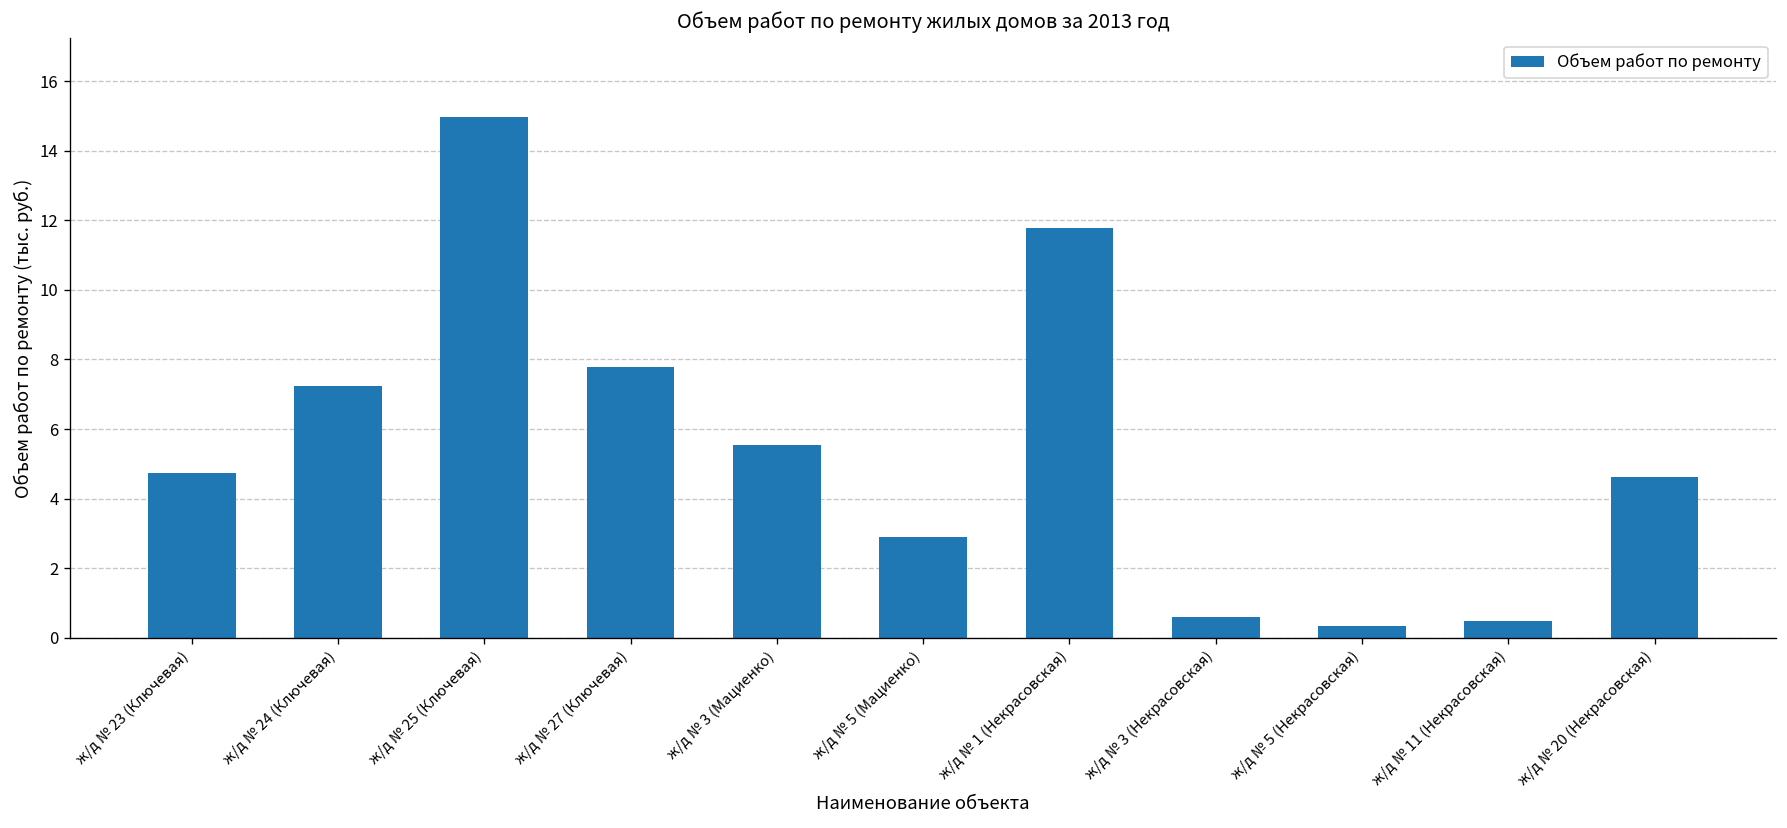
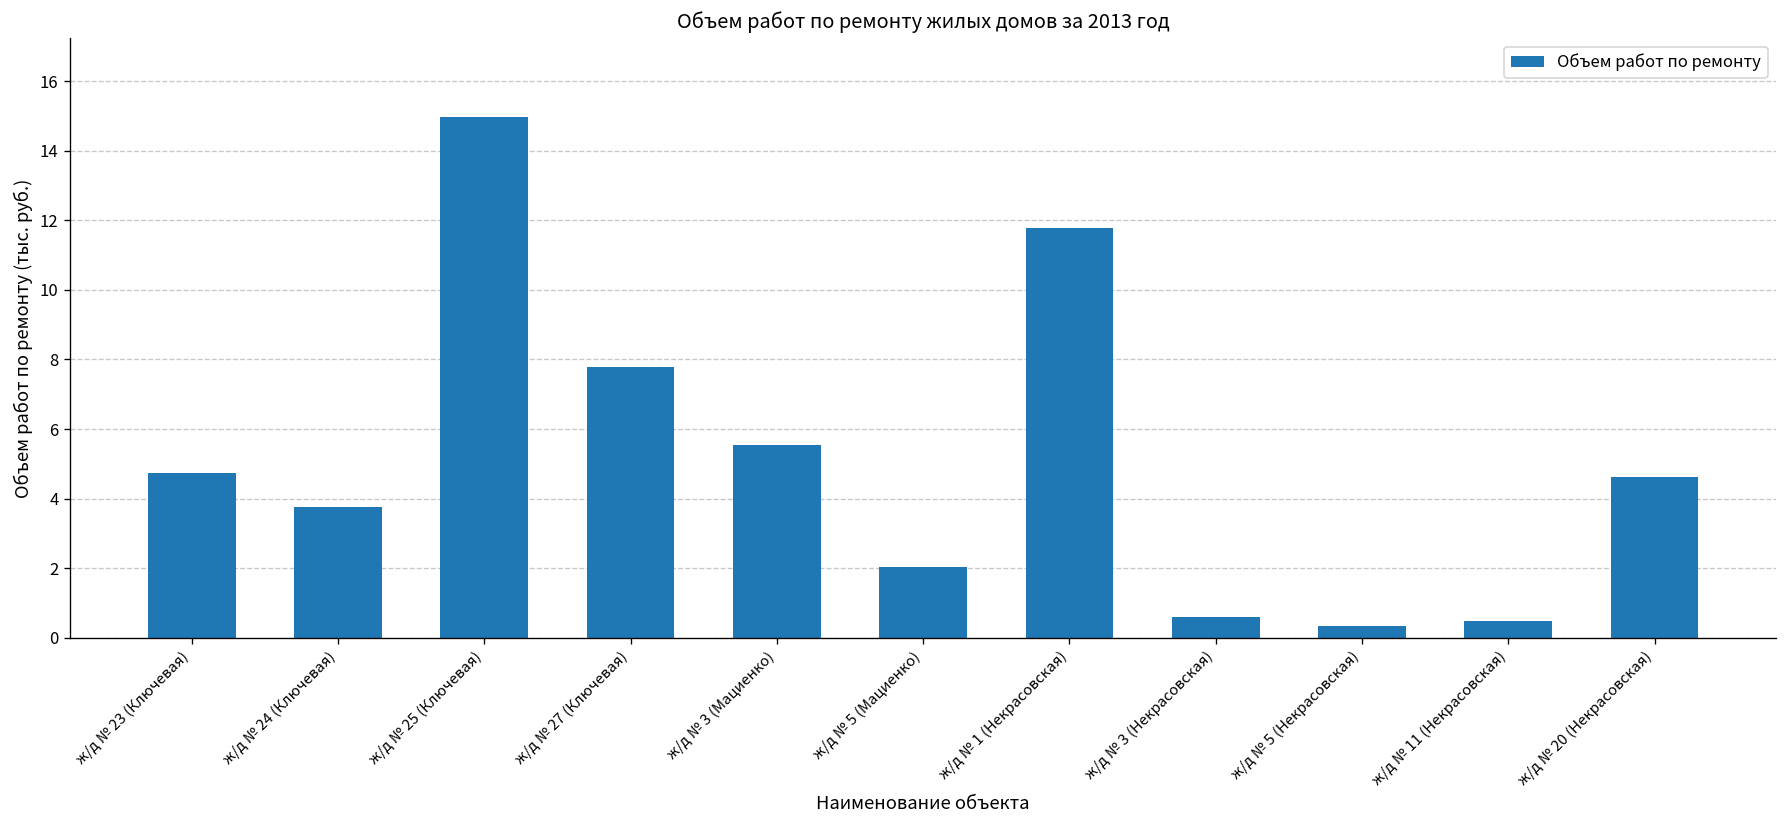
  {
    "ж/д № 23 (Ключевая)": 4.7,
-   "ж/д № 24 (Ключевая)": 7.2,
+   "ж/д № 24 (Ключевая)": 3.7,
    "ж/д № 25 (Ключевая)": 15.0,
    "ж/д № 27 (Ключевая)": 7.8,
    "ж/д № 3 (Мациенко)": 5.5,
-   "ж/д № 5 (Мациенко)": 2.9,
+   "ж/д № 5 (Мациенко)": 2.0,
    "ж/д № 1 (Некрасовская)": 11.8,
    "ж/д № 3 (Некрасовская)": 0.6,
    "ж/д № 5 (Некрасовская)": 0.3,
    "ж/д № 11 (Некрасовская)": 0.5,
    "ж/д № 20 (Некрасовская)": 4.6
  }
